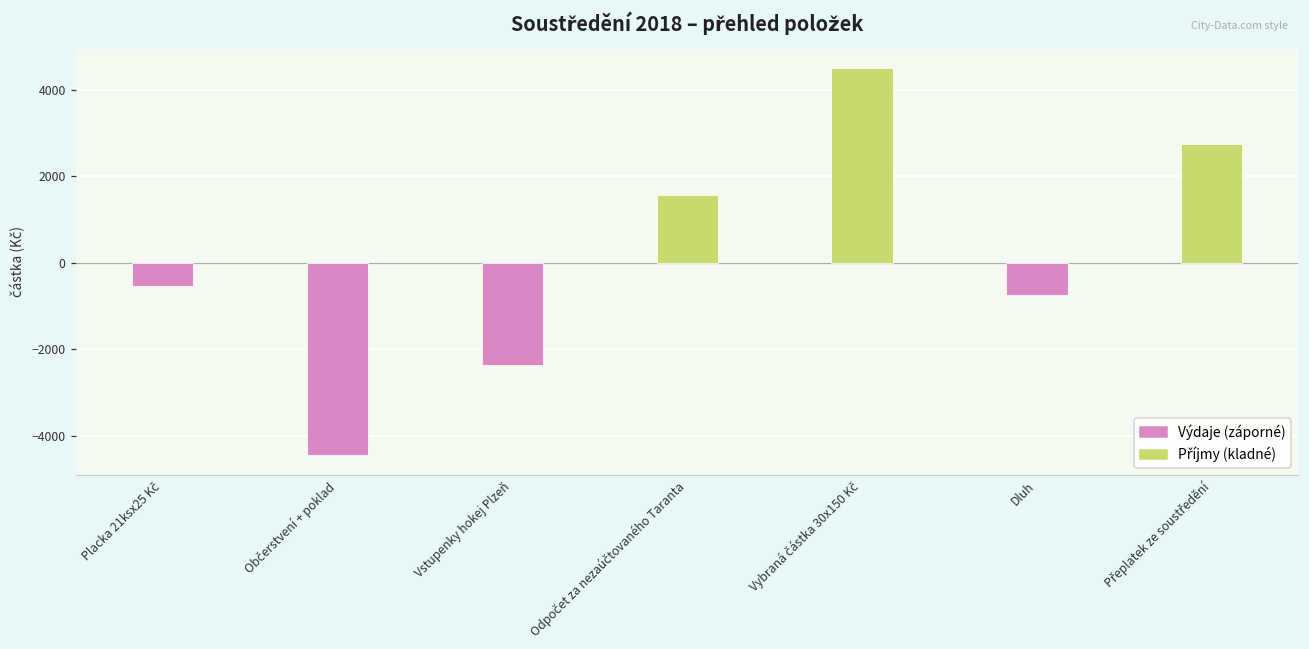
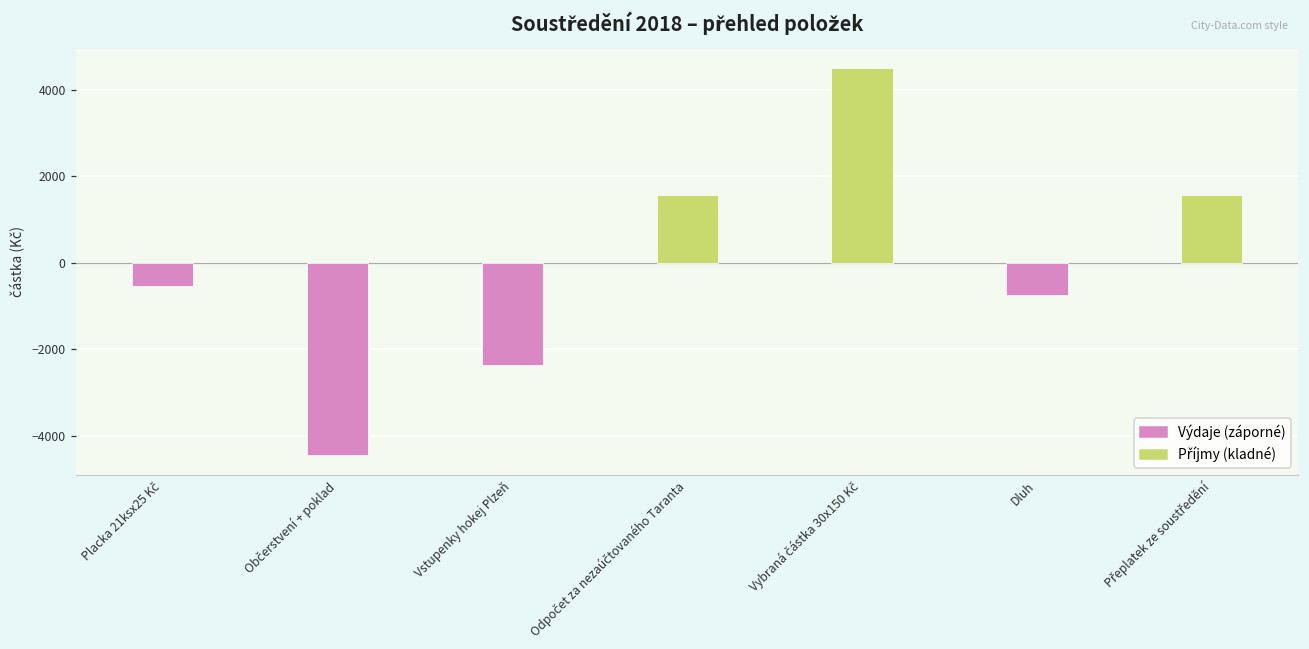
  {
    "Placka 21ksx25 Kč": -500,
    "Občerstvení + poklad": -4500,
    "Vstupenky hokej Plzeň": -2400,
    "Odpočet za nezaúčtovaného Taranta": 1600,
    "Vybraná částka 30x150 Kč": 4500,
    "Dluh": -700,
-   "Přeplatek ze soustředění": 2800
+   "Přeplatek ze soustředění": 1600
  }
